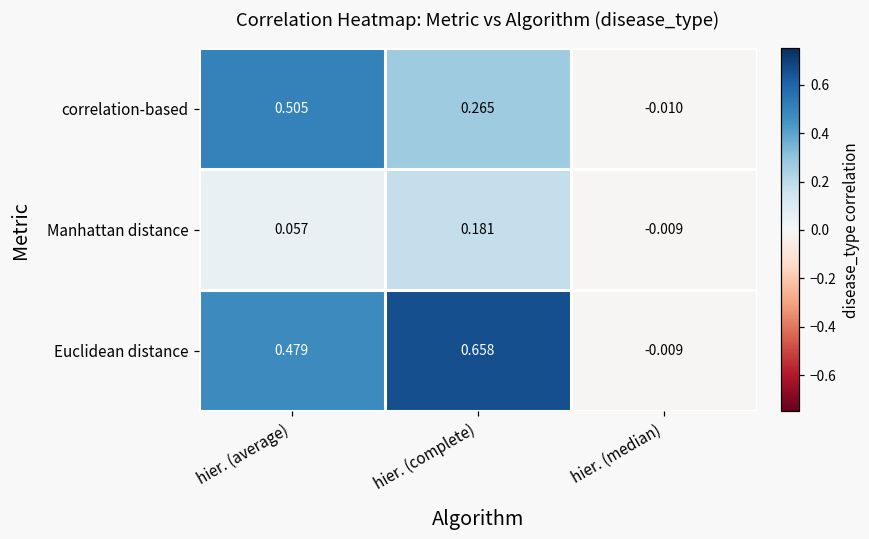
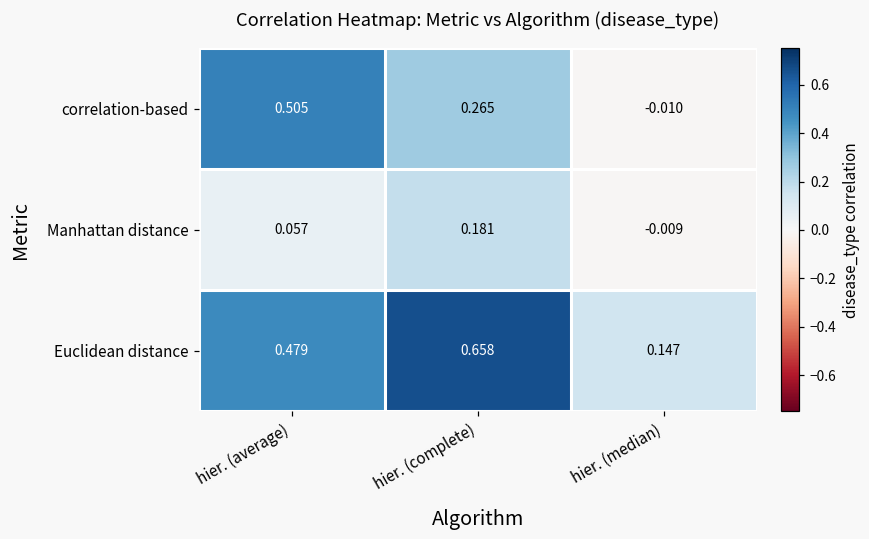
  {
    "correlation-based": {
      "hier. (average)": 0.505,
      "hier. (complete)": 0.265,
      "hier. (median)": -0.010
    },
    "Manhattan distance": {
      "hier. (average)": 0.057,
      "hier. (complete)": 0.181,
      "hier. (median)": -0.009
    },
    "Euclidean distance": {
      "hier. (average)": 0.479,
      "hier. (complete)": 0.658,
-     "hier. (median)": -0.009
+     "hier. (median)": 0.147
    }
  }
